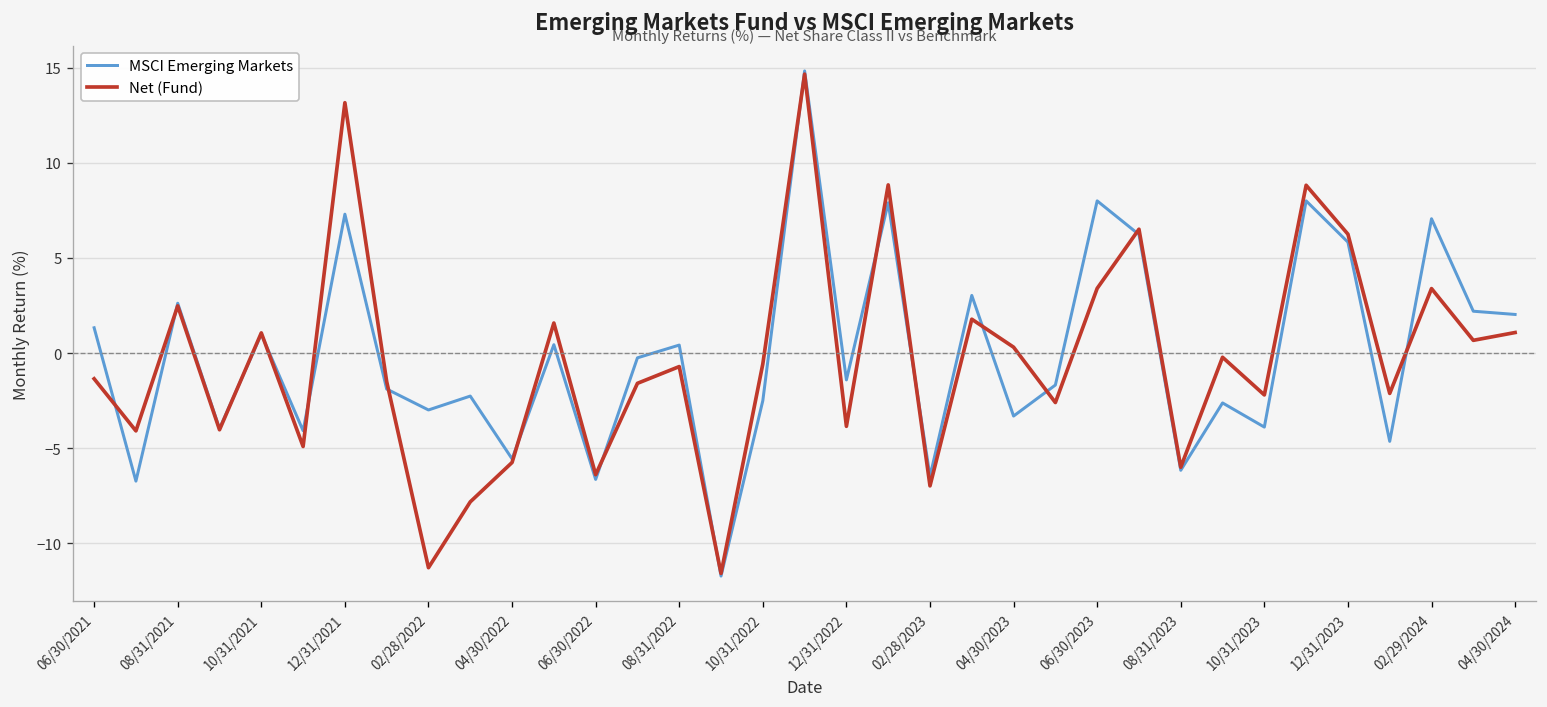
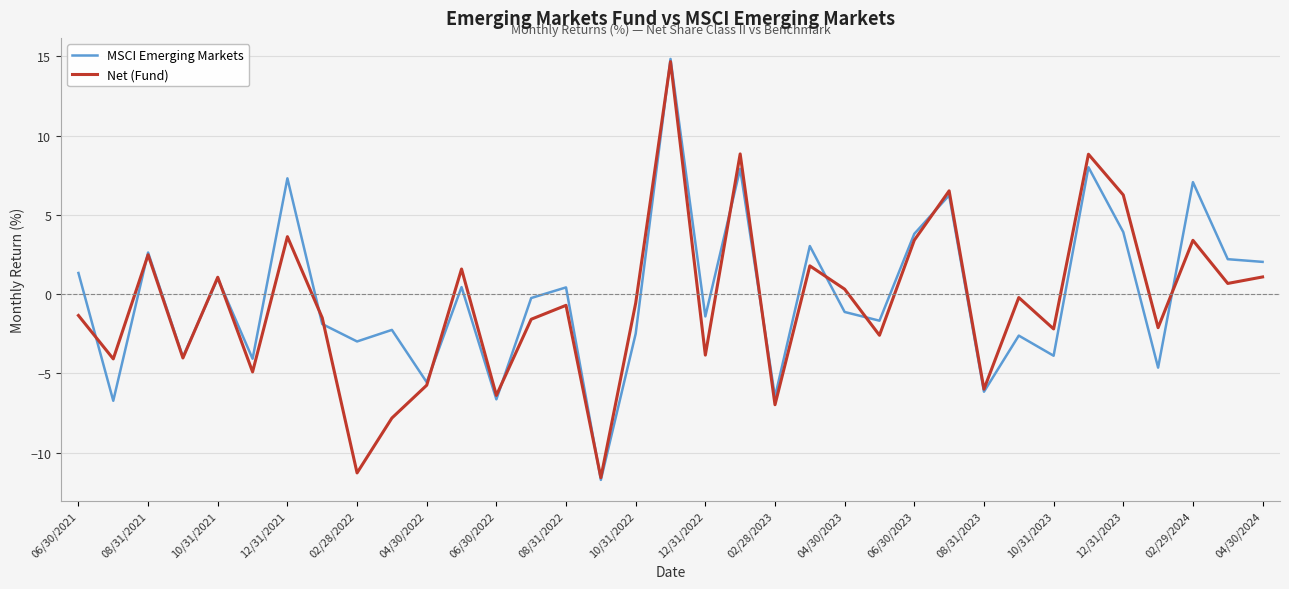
  {
    "MSCI Emerging Markets": {
      "06/30/2021": 1.3,
      "12/31/2021": 7.3,
      "02/28/2022": -3.0,
      "04/30/2022": -5.6,
      "06/30/2022": -6.6,
      "08/31/2022": 0.4,
      "10/31/2022": -2.5,
      "12/31/2022": -1.4,
      "02/28/2023": -6.5,
-     "04/30/2023": -3.3,
-     "06/30/2023": 8.0,
+     "04/30/2023": -1.1,
+     "06/30/2023": 3.8,
      "10/31/2023": -3.9,
-     "12/31/2023": 5.8,
+     "12/31/2023": 3.9,
      "02/29/2024": 7.1,
      "04/30/2024": 2.0
    },
    "Net (Fund)": {
      "06/30/2021": -1.4,
-     "12/31/2021": 13.2,
+     "12/31/2021": 3.6,
      "02/28/2022": -11.3,
      "04/30/2022": -5.8,
      "06/30/2022": -6.4,
      "08/31/2022": -0.7,
      "10/31/2022": -0.6,
      "12/31/2022": -3.9,
      "02/28/2023": -7.0,
      "04/30/2023": 0.3,
      "06/30/2023": 3.4,
      "10/31/2023": -2.2,
      "12/31/2023": 6.3,
      "02/29/2024": 3.4,
      "04/30/2024": 1.1
    }
  }
